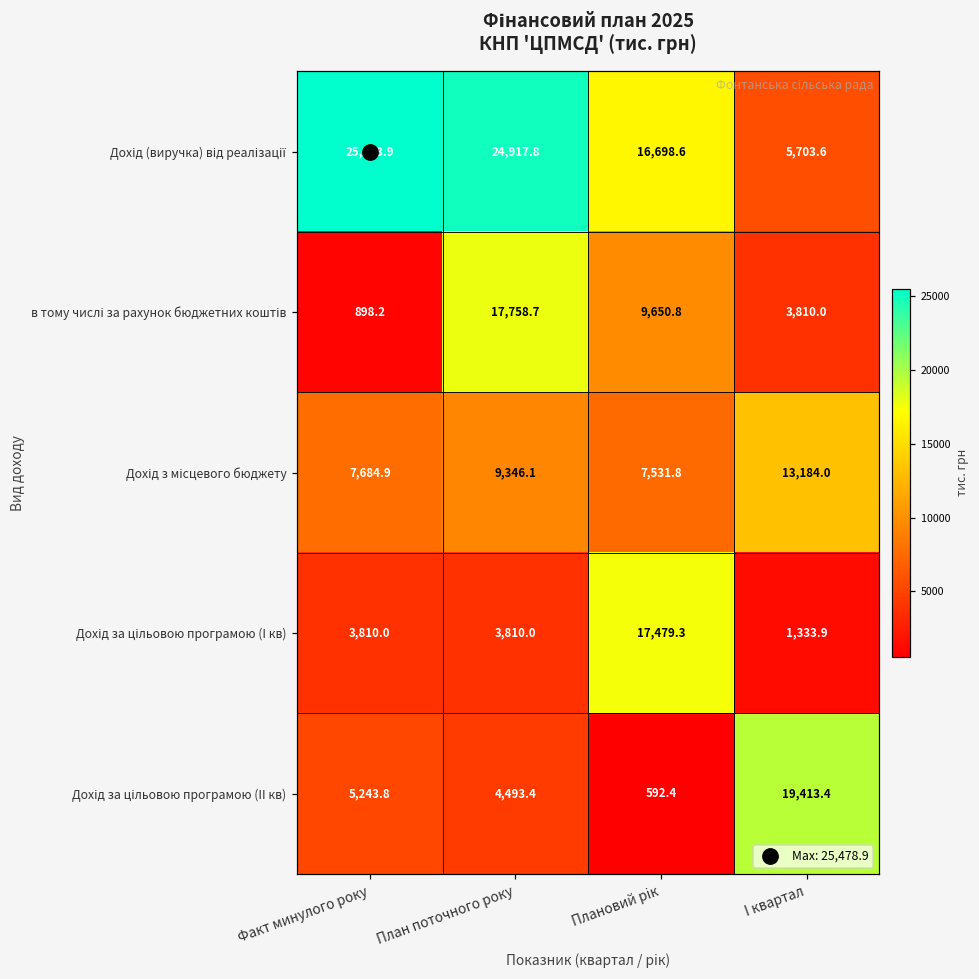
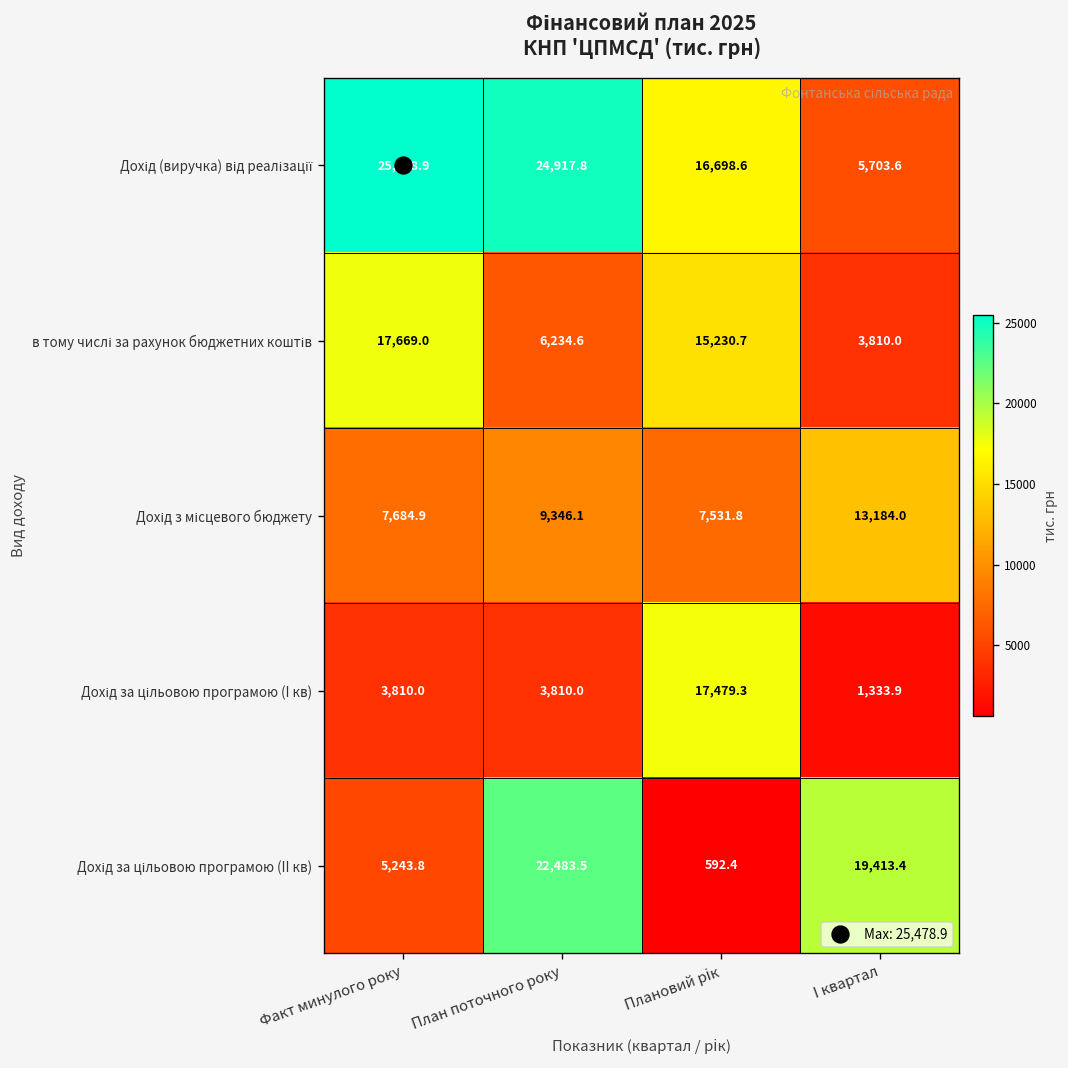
  {
    "Дохід (виручка) від реалізації": {
      "План поточного року": "24,917.8",
      "Плановий рік": "16,698.6"
    },
    "в тому числі за рахунок бюджетних коштів": {
-     "Факт минулого року": "898.2",
-     "План поточного року": "17,758.7",
-     "Плановий рік": "9,650.8",
+     "Факт минулого року": "17,669.0",
+     "План поточного року": "6,234.6",
+     "Плановий рік": "15,230.7",
      "I квартал": "3,810.0"
    },
    "Дохід з місцевого бюджету": {
      "Факт минулого року": "7,684.9",
      "План поточного року": "9,346.1",
      "Плановий рік": "7,531.8",
      "I квартал": "13,184.0"
    },
    "Дохід за цільовою програмою (I кв)": {
      "Факт минулого року": "3,810.0",
      "План поточного року": "3,810.0",
      "Плановий рік": "17,479.3",
      "I квартал": "1,333.9"
    },
    "Дохід за цільовою програмою (II кв)": {
      "Факт минулого року": "5,243.8",
-     "План поточного року": "4,493.4",
+     "План поточного року": "22,483.5",
      "Плановий рік": "592.4",
      "I квартал": "19,413.4"
    }
  }
